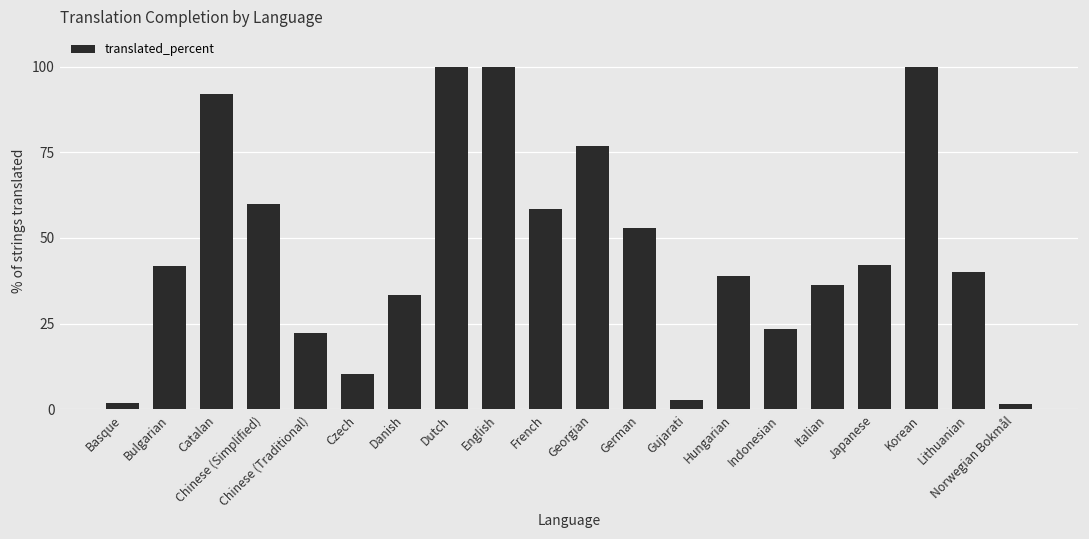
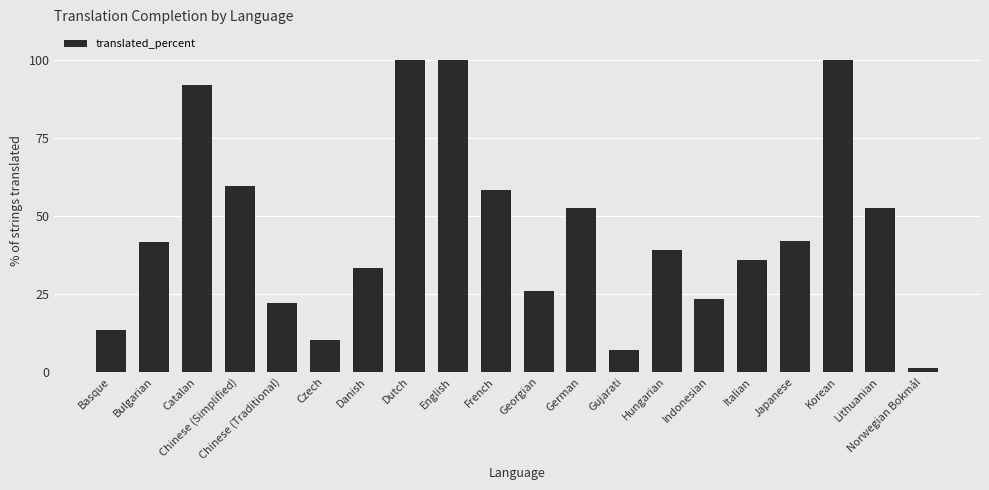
  {
-   "Basque": 2,
+   "Basque": 14,
    "Bulgarian": 42,
    "Catalan": 92,
    "Chinese (Simplified)": 60,
    "Chinese (Traditional)": 22,
    "Czech": 10,
    "Danish": 33,
    "Dutch": 100,
    "English": 100,
    "French": 58,
-   "Georgian": 77,
+   "Georgian": 26,
    "German": 53,
-   "Gujarati": 3,
+   "Gujarati": 7,
    "Hungarian": 39,
    "Indonesian": 24,
    "Italian": 36,
    "Japanese": 42,
    "Korean": 100,
-   "Lithuanian": 40,
+   "Lithuanian": 53,
    "Norwegian Bokmål": 1
  }
